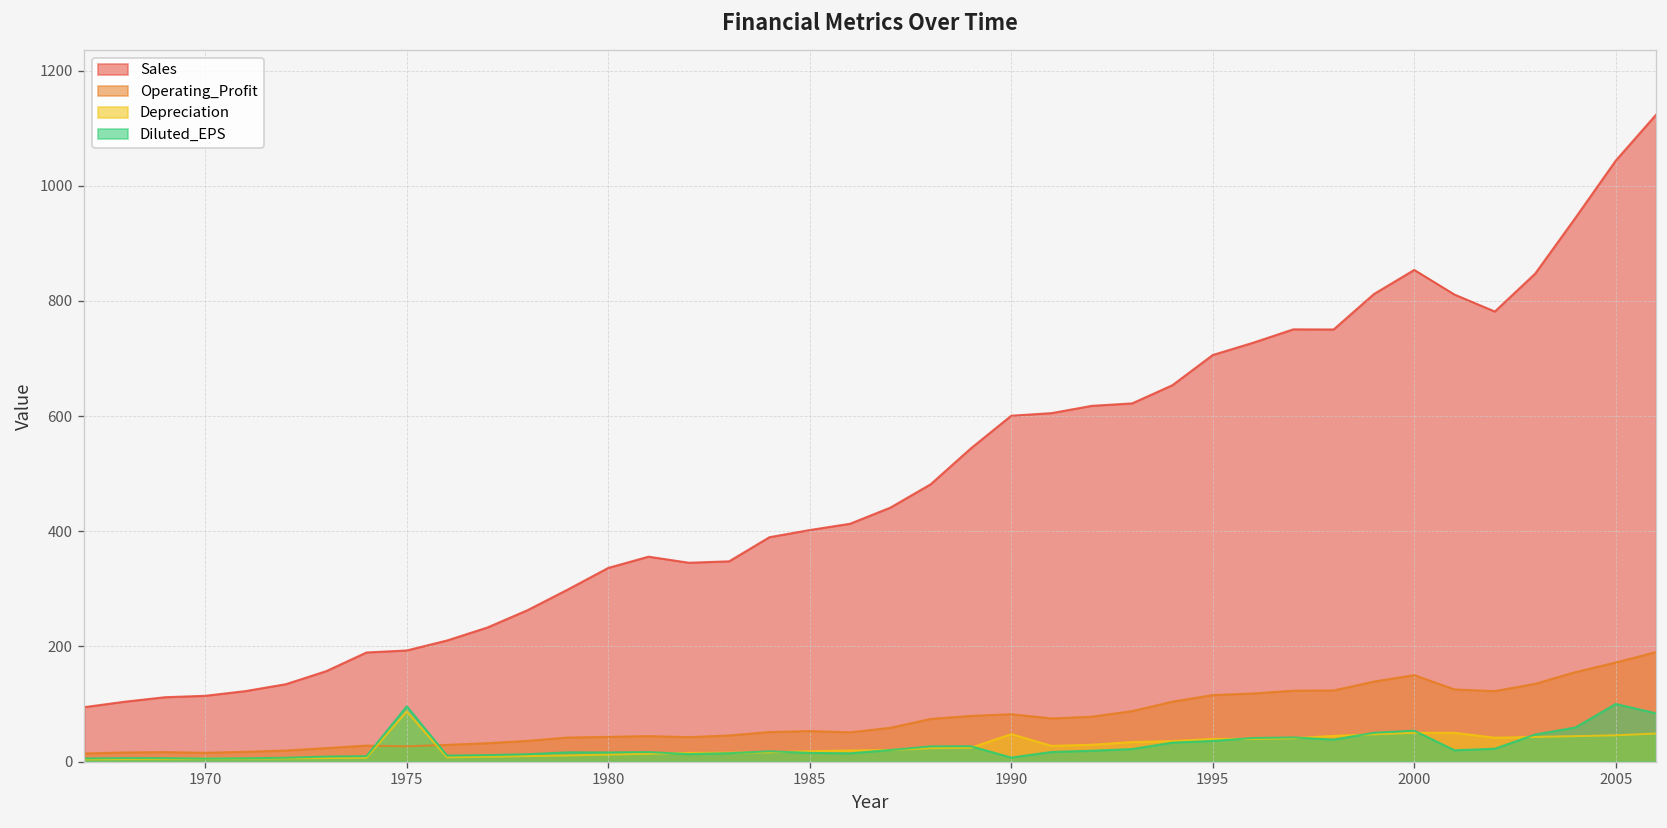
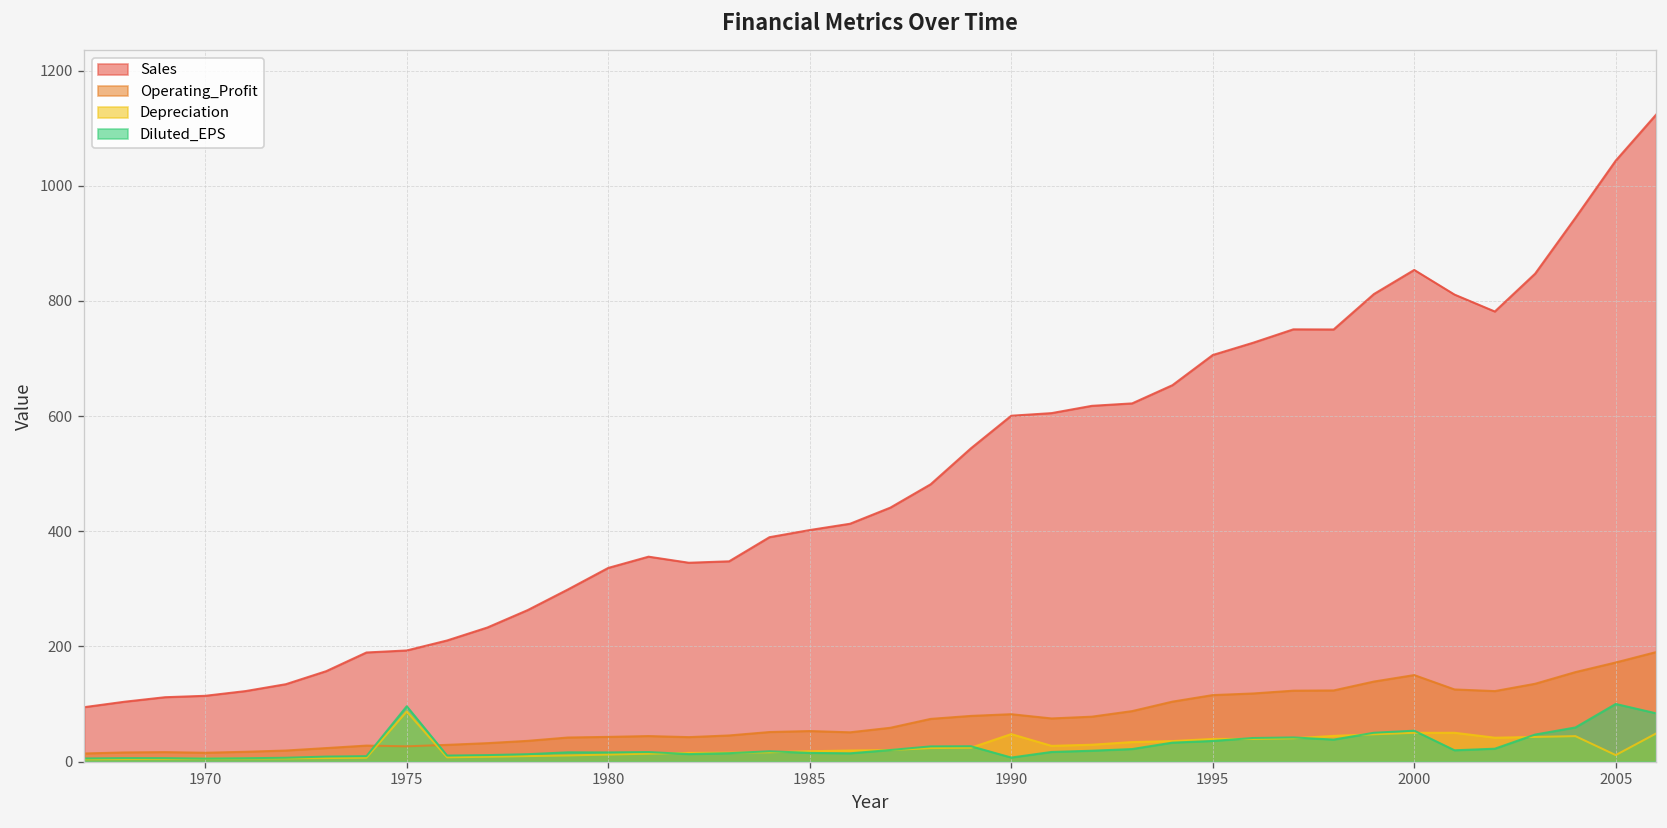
  {
    "Depreciation": {
      "1975": 90,
      "1990": 50,
-     "2005": 50
+     "2005": 10
    },
    "Diluted_EPS": {
      "1975": 100,
      "1990": 10,
      "2005": 100
    }
  }
